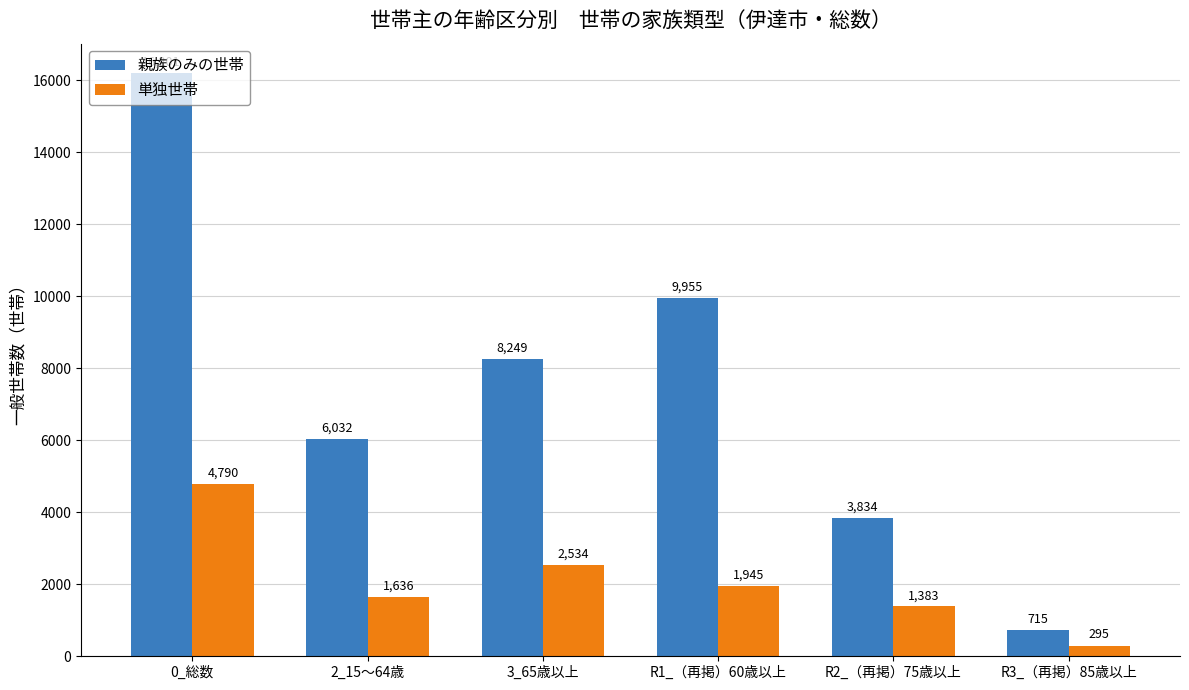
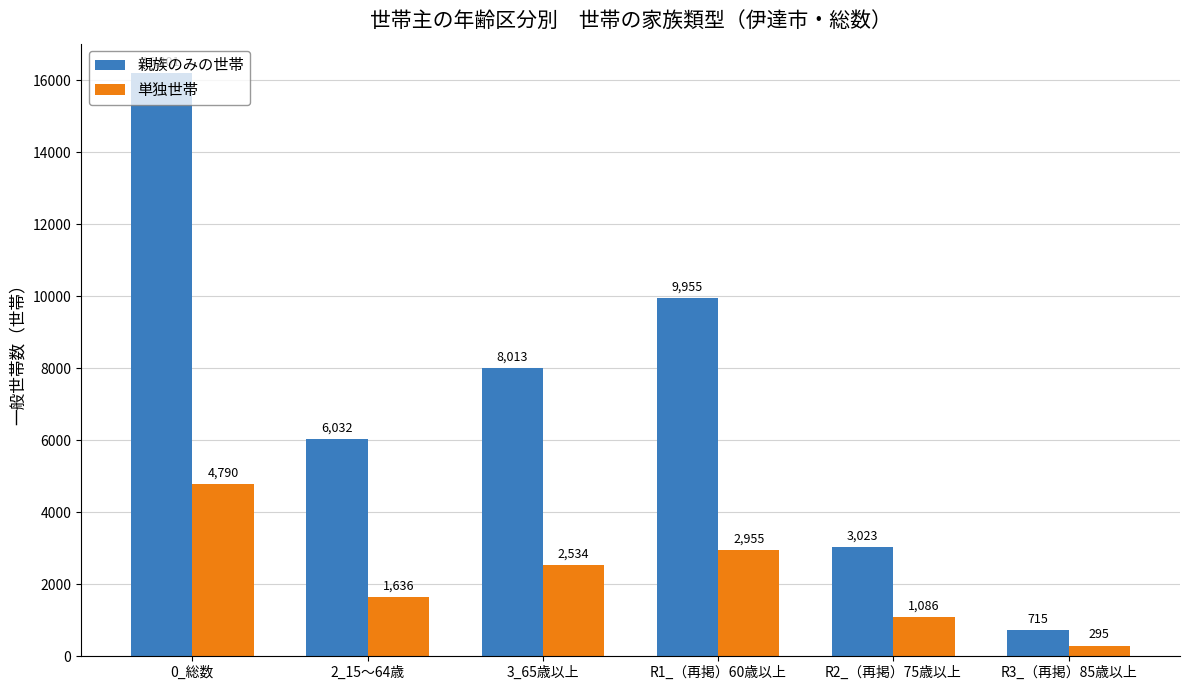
  {
    "親族のみの世帯": {
      "2_15～64歳": "6,032",
-     "3_65歳以上": "8,249",
+     "3_65歳以上": "8,013",
      "R1_（再掲）60歳以上": "9,955",
-     "R2_（再掲）75歳以上": "3,834",
+     "R2_（再掲）75歳以上": "3,023",
      "R3_（再掲）85歳以上": "715"
    },
    "単独世帯": {
      "0_総数": "4,790",
      "2_15～64歳": "1,636",
      "3_65歳以上": "2,534",
-     "R1_（再掲）60歳以上": "1,945",
-     "R2_（再掲）75歳以上": "1,383",
+     "R1_（再掲）60歳以上": "2,955",
+     "R2_（再掲）75歳以上": "1,086",
      "R3_（再掲）85歳以上": "295"
    }
  }
